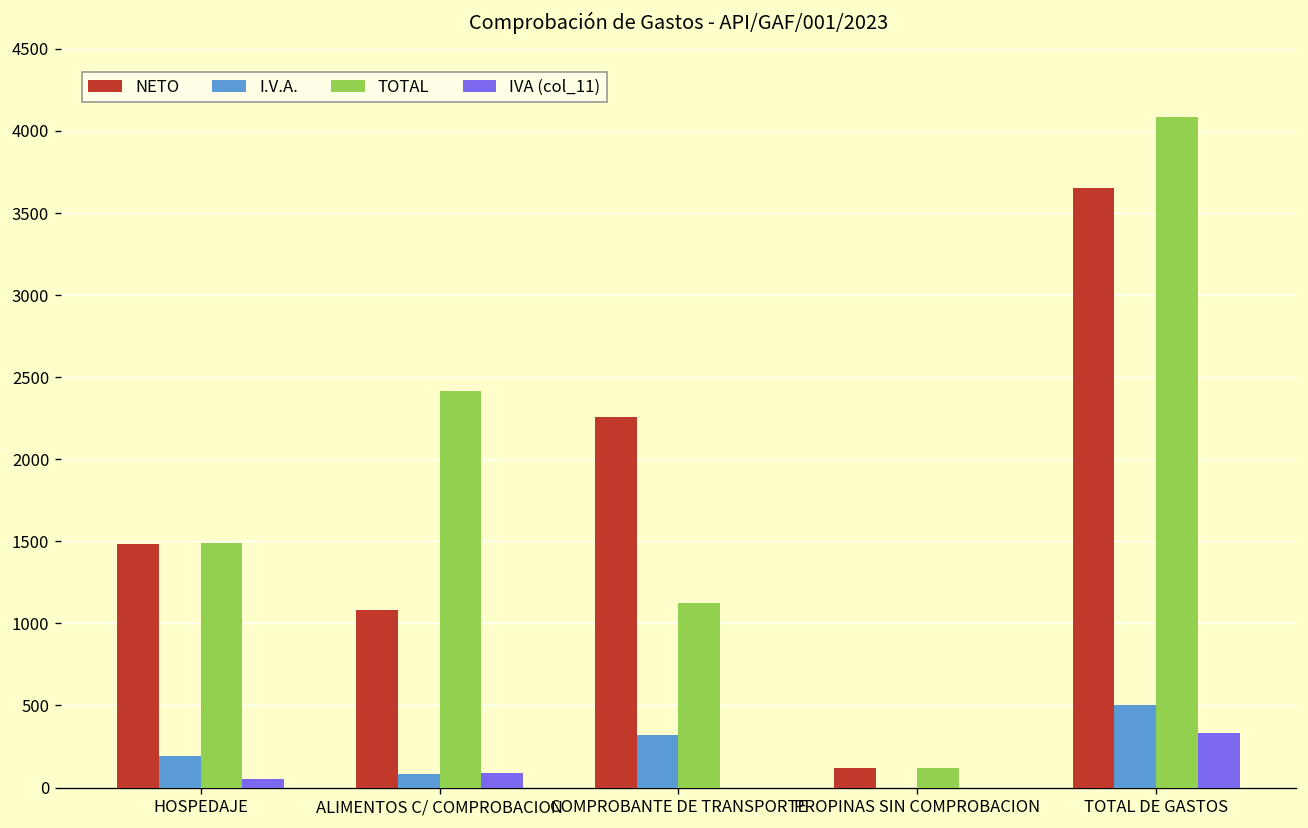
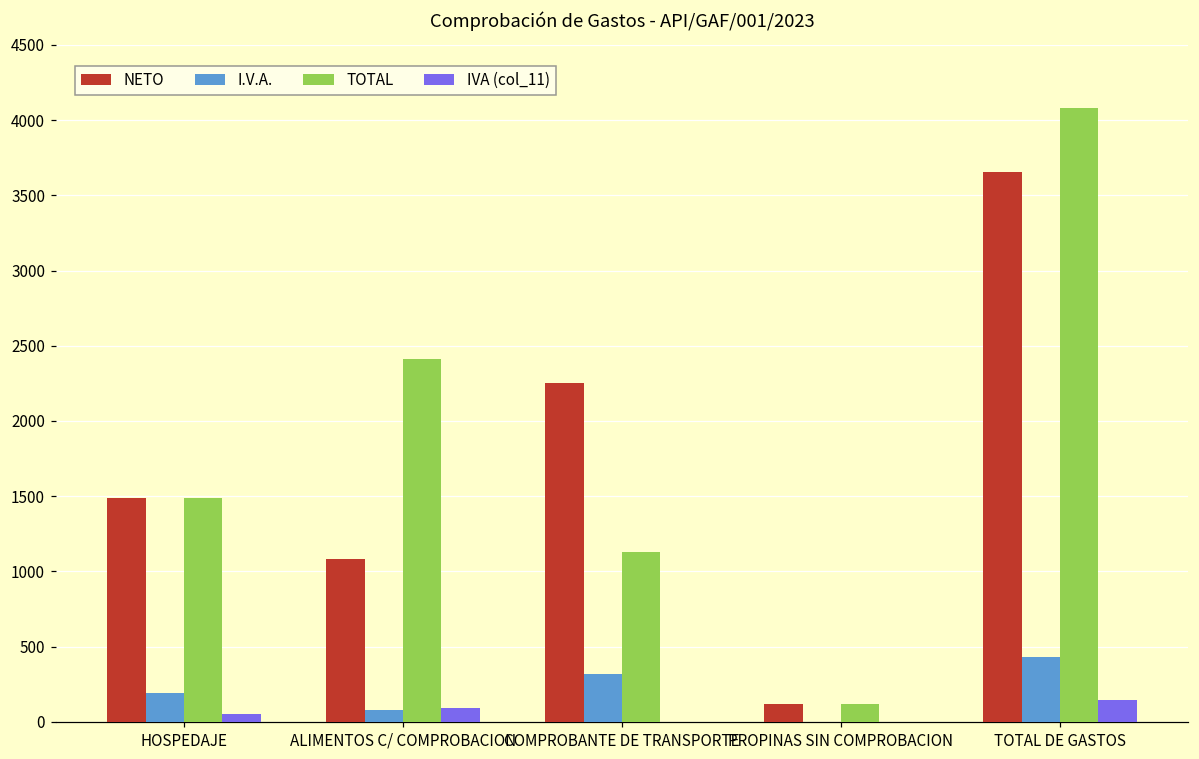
  {
    "NETO": {
      "HOSPEDAJE": 1490,
      "ALIMENTOS C/ COMPROBACION": 1080,
      "COMPROBANTE DE TRANSPORTE": 2260,
      "PROPINAS SIN COMPROBACION": 120,
      "TOTAL DE GASTOS": 3650
    },
    "I.V.A.": {
      "HOSPEDAJE": 190,
      "ALIMENTOS C/ COMPROBACION": 80,
      "COMPROBANTE DE TRANSPORTE": 320,
      "PROPINAS SIN COMPROBACION": 0,
-     "TOTAL DE GASTOS": 500
+     "TOTAL DE GASTOS": 430
    },
    "TOTAL": {
      "HOSPEDAJE": 1490,
      "ALIMENTOS C/ COMPROBACION": 2410,
      "COMPROBANTE DE TRANSPORTE": 1130,
      "PROPINAS SIN COMPROBACION": 120,
      "TOTAL DE GASTOS": 4080
    },
    "IVA (col_11)": {
      "HOSPEDAJE": 50,
      "ALIMENTOS C/ COMPROBACION": 90,
      "COMPROBANTE DE TRANSPORTE": 0,
      "PROPINAS SIN COMPROBACION": 0,
-     "TOTAL DE GASTOS": 330
+     "TOTAL DE GASTOS": 140
    }
  }
